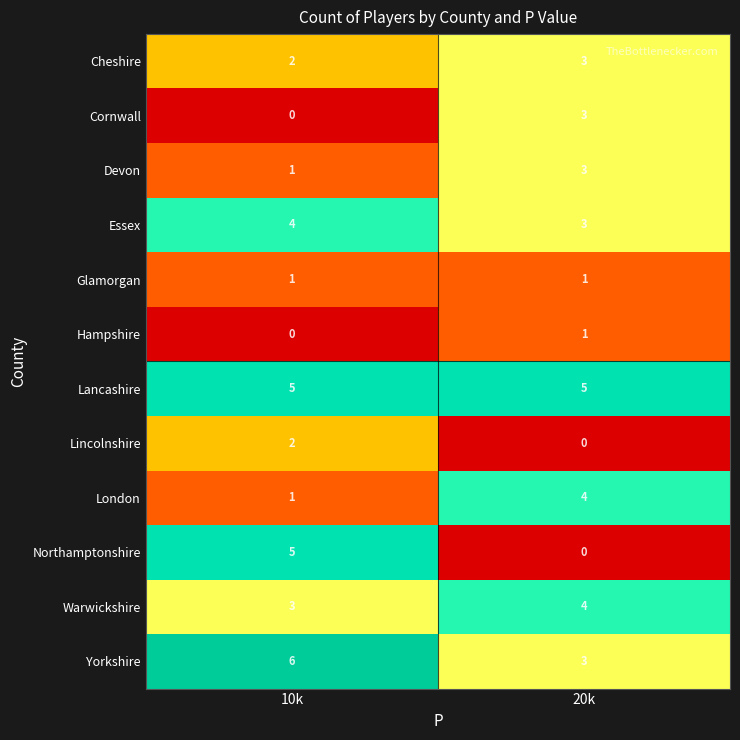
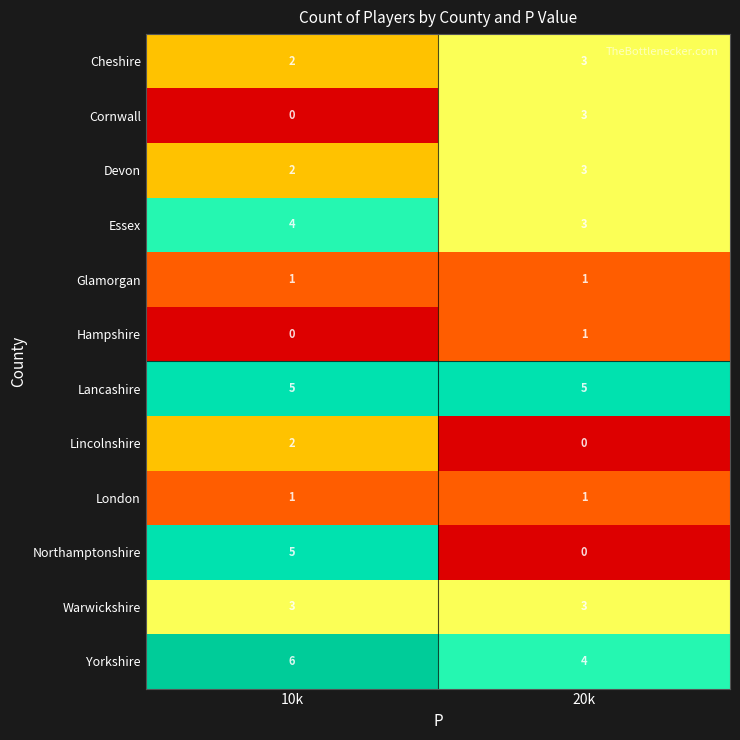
  {
    "Cheshire": {
      "10k": 2
    },
    "Cornwall": {
      "10k": 0,
      "20k": 3
    },
    "Devon": {
-     "10k": 1,
+     "10k": 2,
      "20k": 3
    },
    "Essex": {
      "10k": 4,
      "20k": 3
    },
    "Glamorgan": {
      "10k": 1,
      "20k": 1
    },
    "Hampshire": {
      "10k": 0,
      "20k": 1
    },
    "Lancashire": {
      "10k": 5,
      "20k": 5
    },
    "Lincolnshire": {
      "10k": 2,
      "20k": 0
    },
    "London": {
      "10k": 1,
-     "20k": 4
+     "20k": 1
    },
    "Northamptonshire": {
      "10k": 5,
      "20k": 0
    },
    "Warwickshire": {
      "10k": 3,
-     "20k": 4
+     "20k": 3
    },
    "Yorkshire": {
      "10k": 6,
-     "20k": 3
+     "20k": 4
    }
  }
